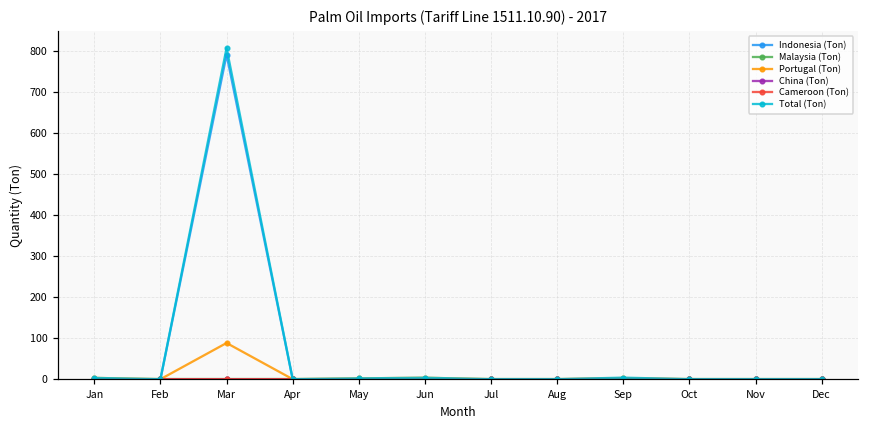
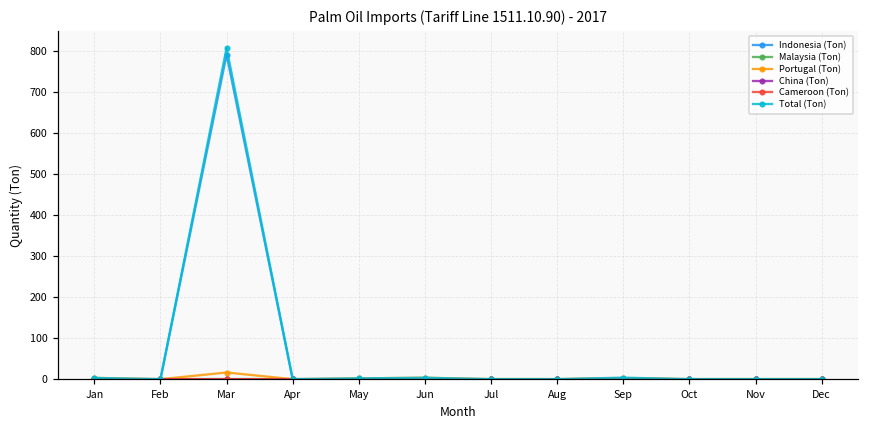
  {
    "Portugal (Ton)": {
-     "Mar": 90
+     "Mar": 20
    }
  }
